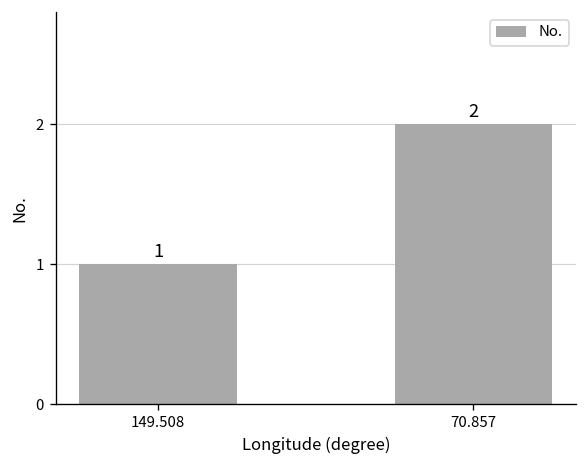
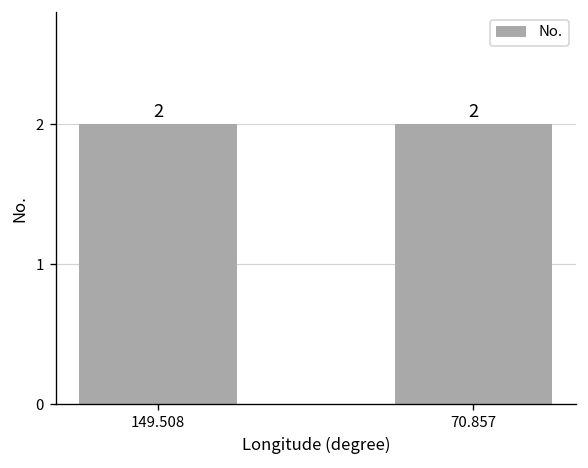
  {
-   "149.508": 1,
+   "149.508": 2,
    "70.857": 2
  }
